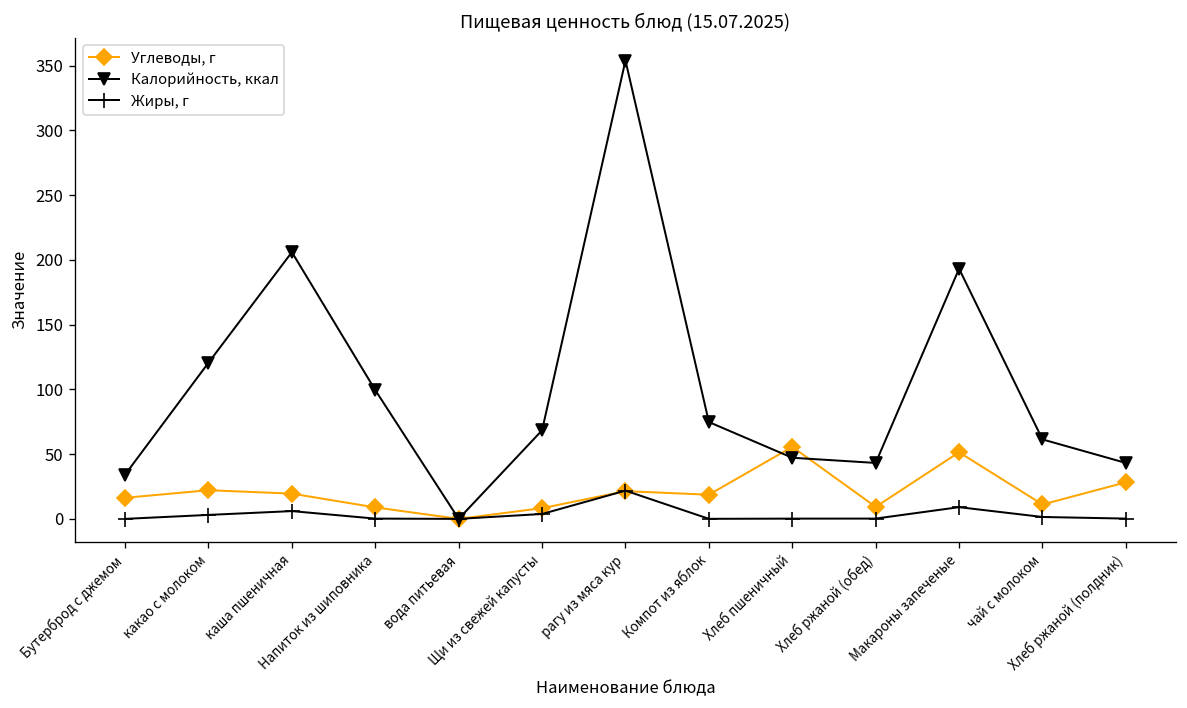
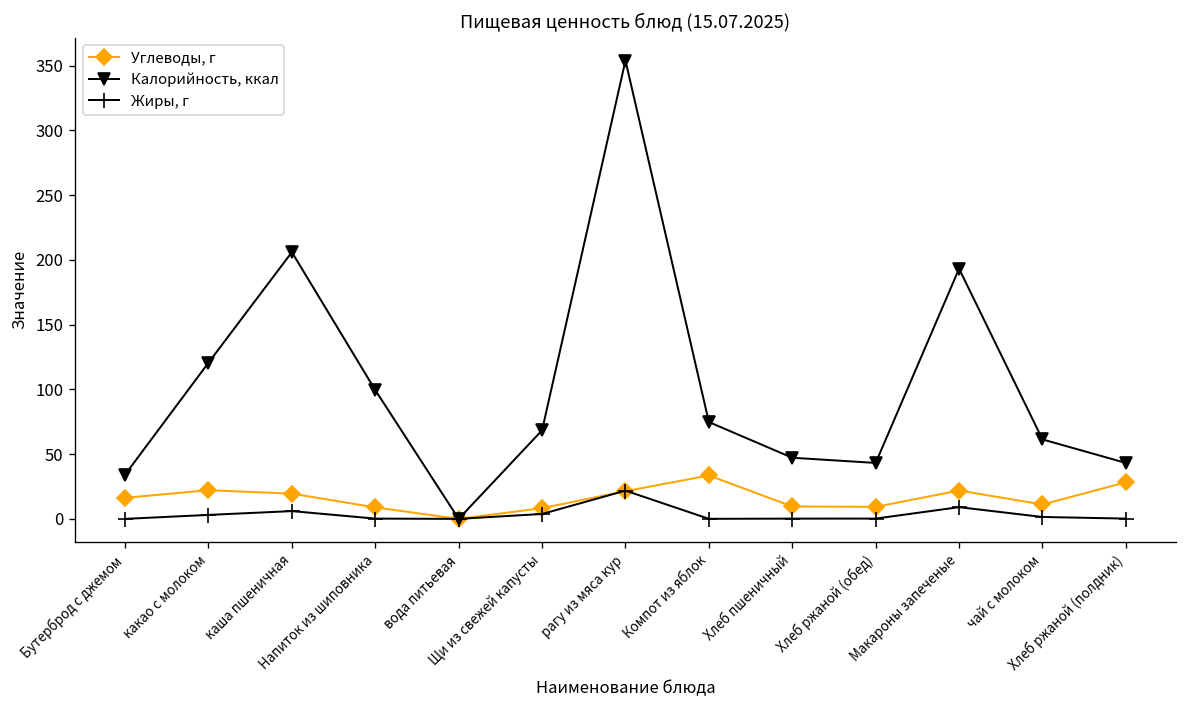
  {
    "Углеводы, г": {
      "Бутерброд с джемом": 16,
      "какао с молоком": 22,
      "каша пшеничная": 20,
      "Напиток из шиповника": 9,
      "Щи из свежей капусты": 8,
-     "Компот из яблок": 19,
-     "Хлеб пшеничный": 56,
+     "Компот из яблок": 34,
+     "Хлеб пшеничный": 10,
      "Хлеб ржаной (обед)": 9,
-     "Макароны запеченые": 51,
+     "Макароны запеченые": 22,
      "чай с молоком": 11,
      "Хлеб ржаной (полдник)": 28
    }
  }
